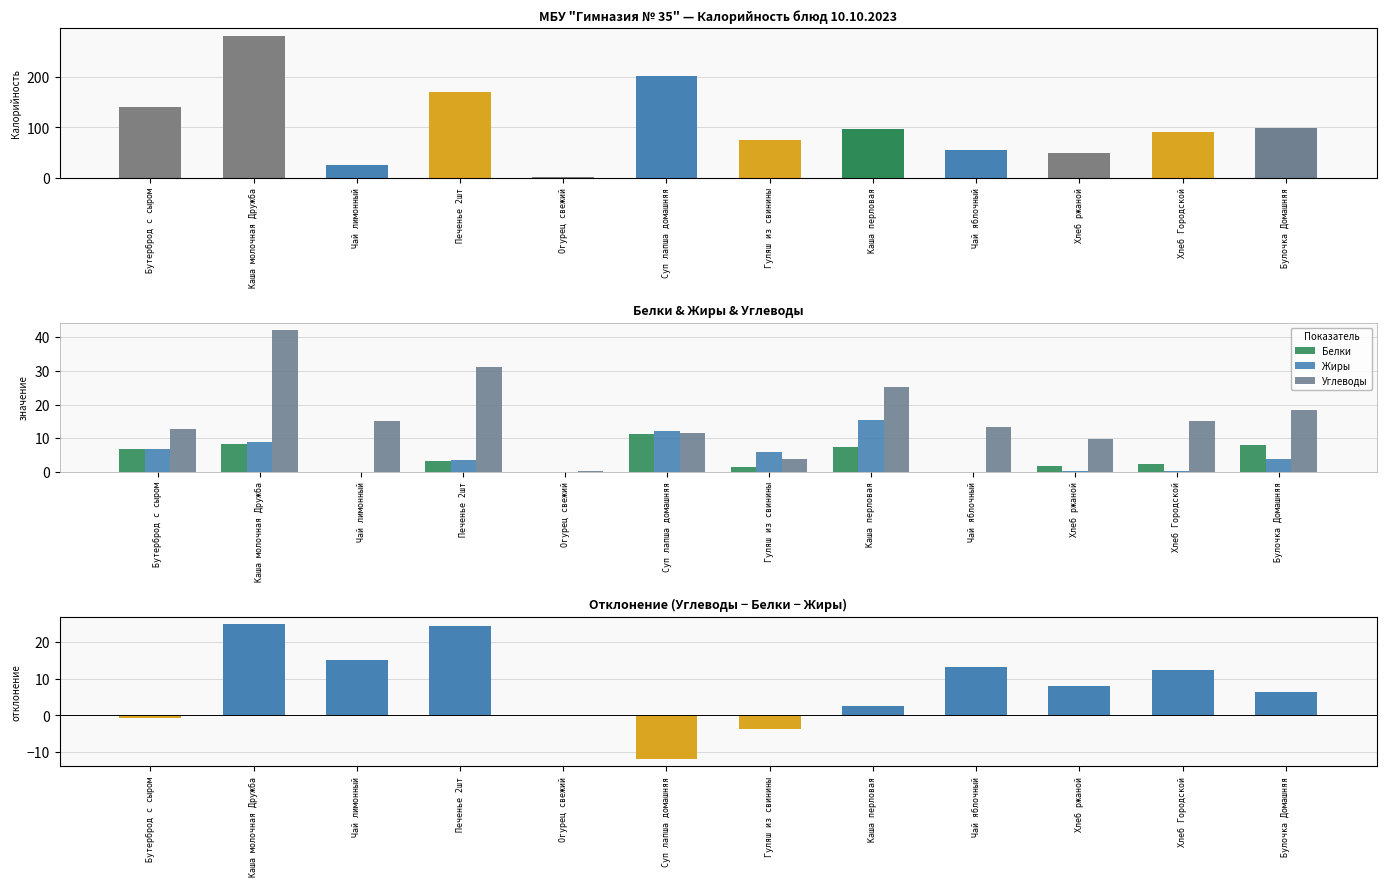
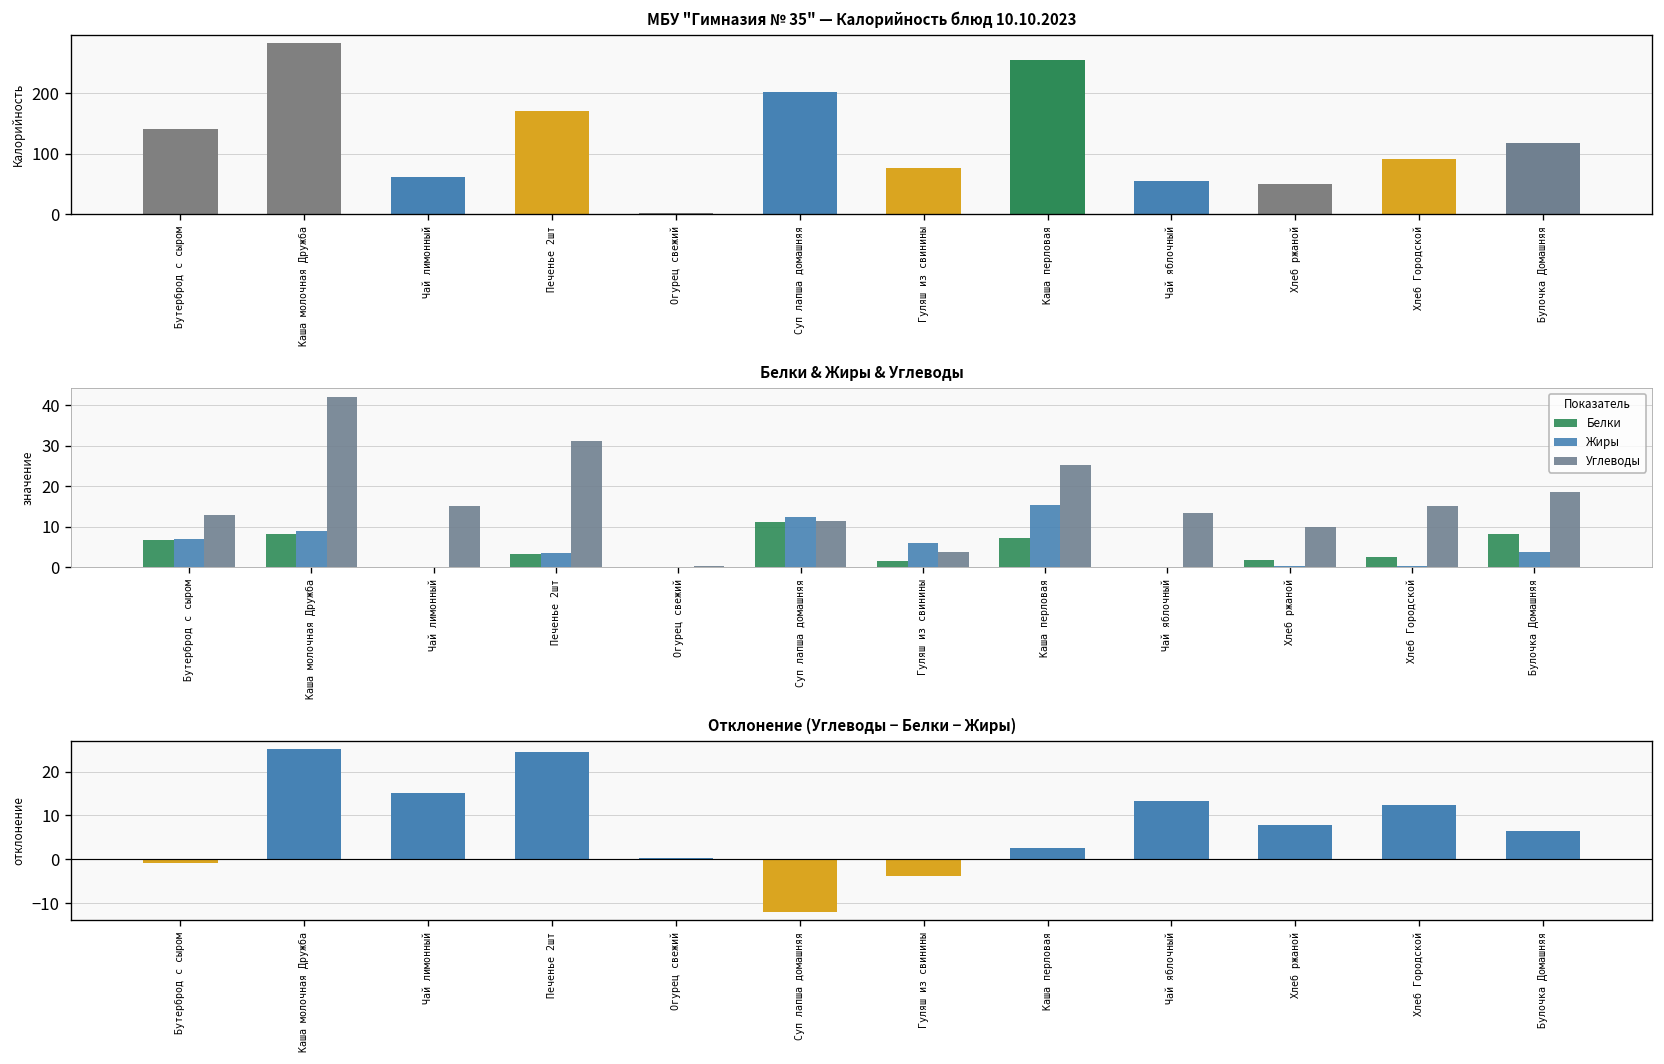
  {
    "МБУ \"Гимназия № 35\" — Калорийность блюд 10.10.2023": {
      "Бутерброд с сыром": 140,
      "Каша молочная Дружба": 280,
-     "Чай лимонный": 30,
+     "Чай лимонный": 60,
      "Печенье 2шт": 170,
      "Суп лапша домашняя": 200,
      "Гуляш из свинины": 80,
-     "Каша перловая": 100,
+     "Каша перловая": 250,
      "Чай яблочный": 50,
      "Хлеб ржаной": 50,
      "Хлеб Городской": 90,
-     "Булочка Домашняя": 100
+     "Булочка Домашняя": 120
    },
    "Белки & Жиры & Углеводы": {
      "Белки": {
        "Бутерброд с сыром": 7,
        "Каша молочная Дружба": 8,
        "Печенье 2шт": 3,
        "Суп лапша домашняя": 11,
        "Гуляш из свинины": 2,
        "Каша перловая": 7,
        "Хлеб ржаной": 2,
        "Хлеб Городской": 2,
        "Булочка Домашняя": 8
      }
    },
    "Отклонение (Углеводы − Белки − Жиры)": {
      "Бутерброд с сыром": -1,
      "Каша молочная Дружба": 25,
      "Чай лимонный": 15,
      "Печенье 2шт": 24,
      "Суп лапша домашняя": -12,
      "Гуляш из свинины": -4,
      "Каша перловая": 2,
      "Чай яблочный": 13,
      "Хлеб ржаной": 8,
      "Хлеб Городской": 12,
      "Булочка Домашняя": 6
    }
  }
